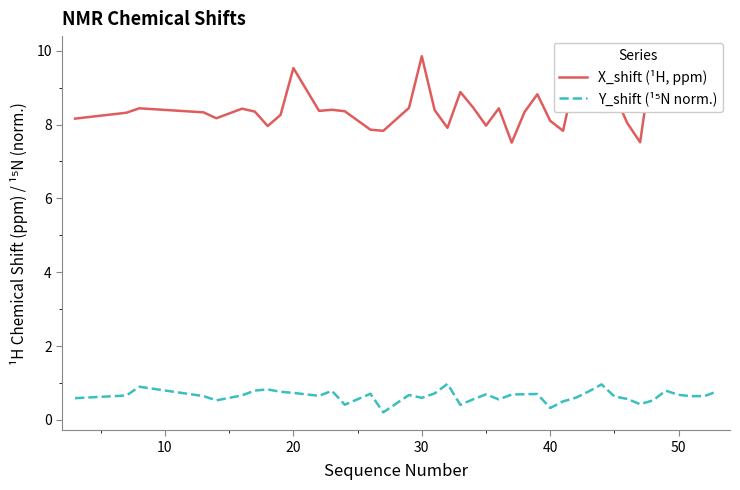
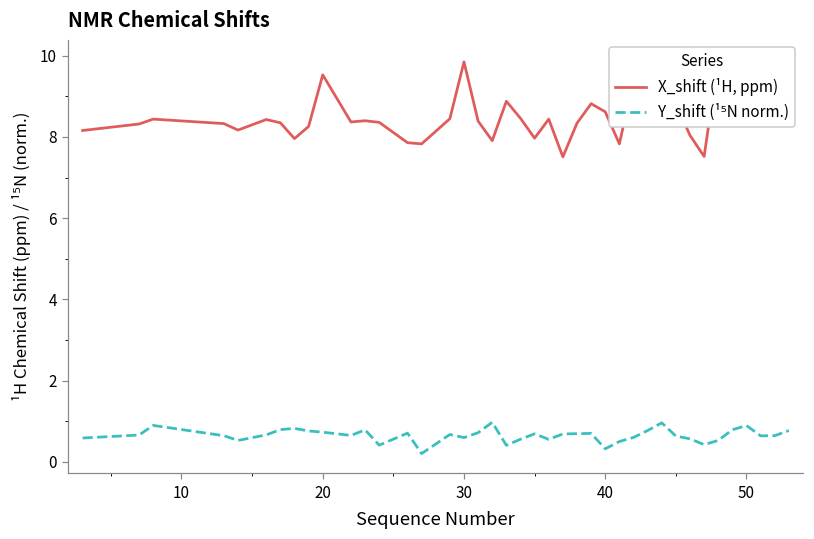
  {
    "X_shift (¹H, ppm)": {
      "20": 9.5,
      "30": 9.9,
-     "40": 8.1
+     "40": 8.6
    },
    "Y_shift (¹⁵N norm.)": {
      "20": 0.7,
      "30": 0.6,
      "40": 0.3,
-     "50": 0.7
+     "50": 0.9
    }
  }
